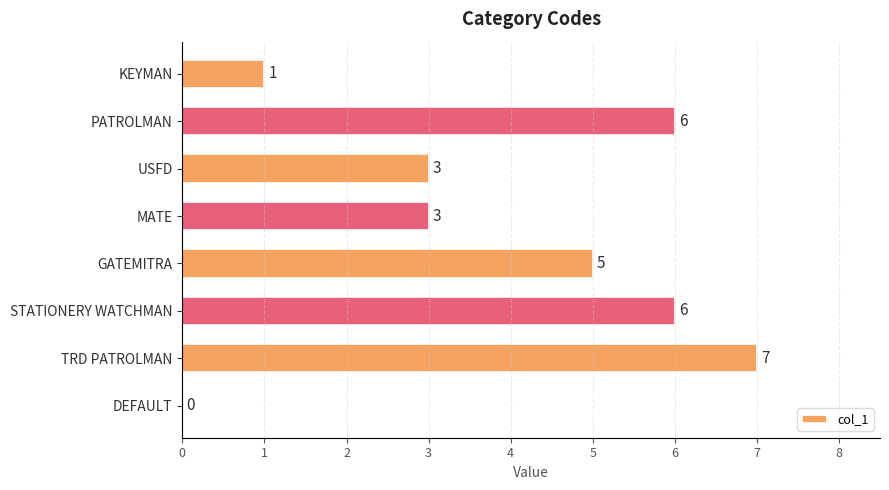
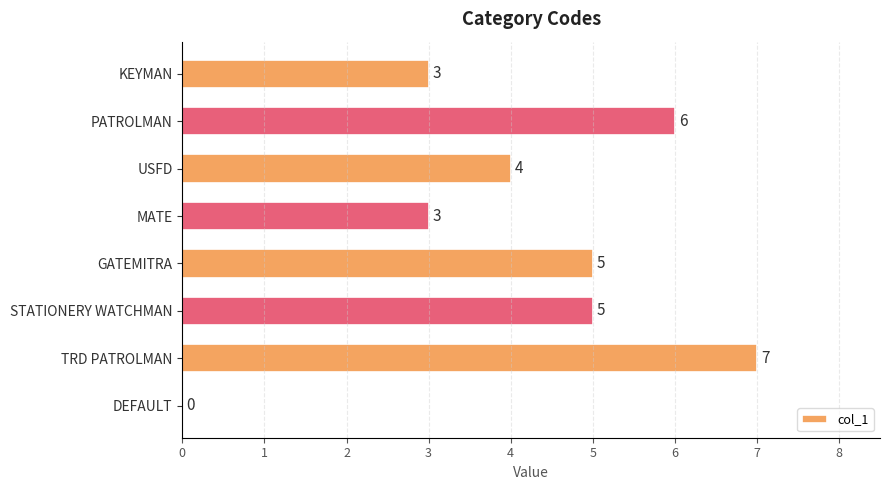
  {
-   "KEYMAN": 1,
+   "KEYMAN": 3,
    "PATROLMAN": 6,
-   "USFD": 3,
+   "USFD": 4,
    "MATE": 3,
    "GATEMITRA": 5,
-   "STATIONERY WATCHMAN": 6,
+   "STATIONERY WATCHMAN": 5,
    "TRD PATROLMAN": 7,
    "DEFAULT": 0
  }
